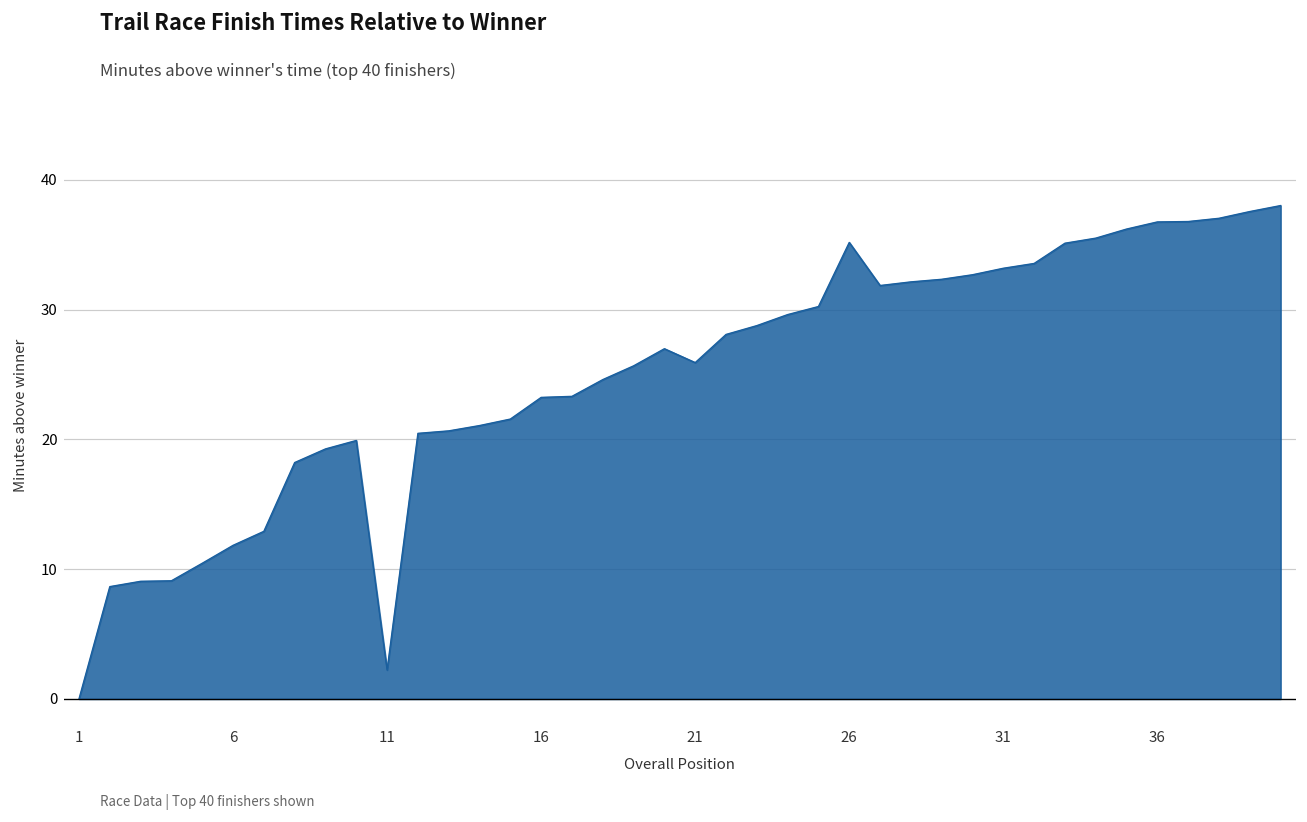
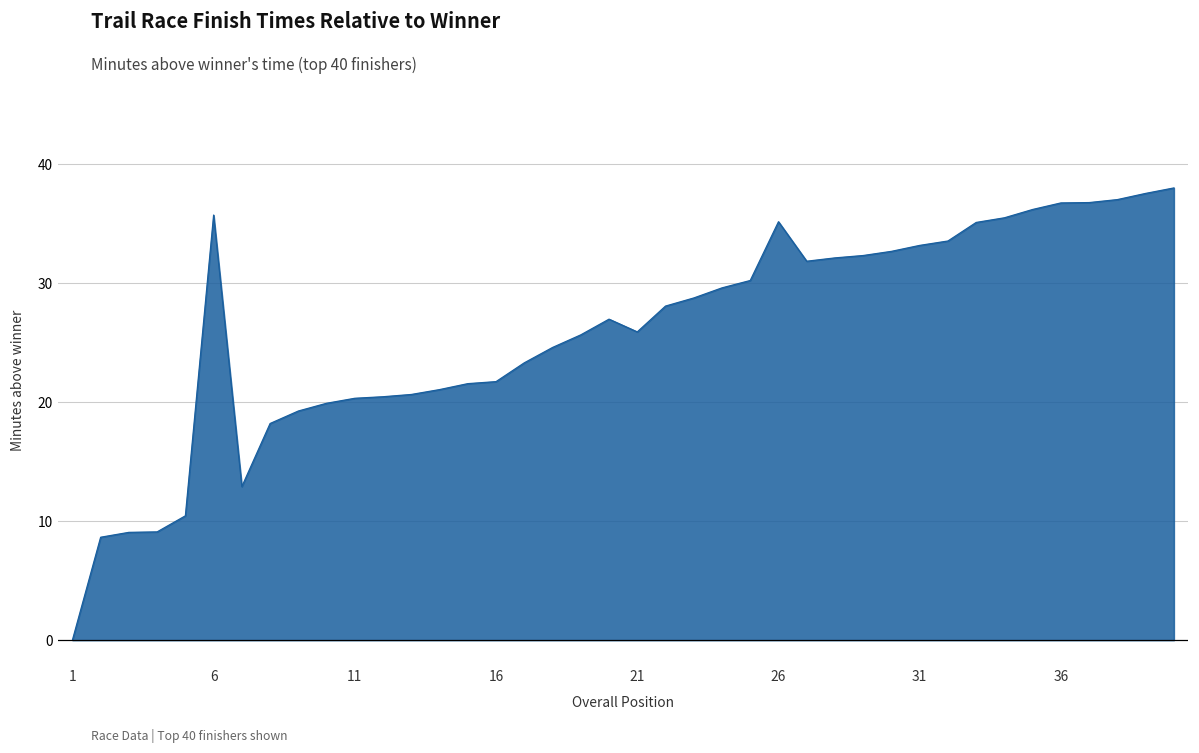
  {
    "1": 0.0,
-   "6": 11.8,
-   "11": 2.2,
-   "16": 23.2,
+   "6": 35.7,
+   "11": 20.3,
+   "16": 21.7,
    "21": 25.9,
    "26": 35.2,
    "31": 33.2,
    "36": 36.7
  }
